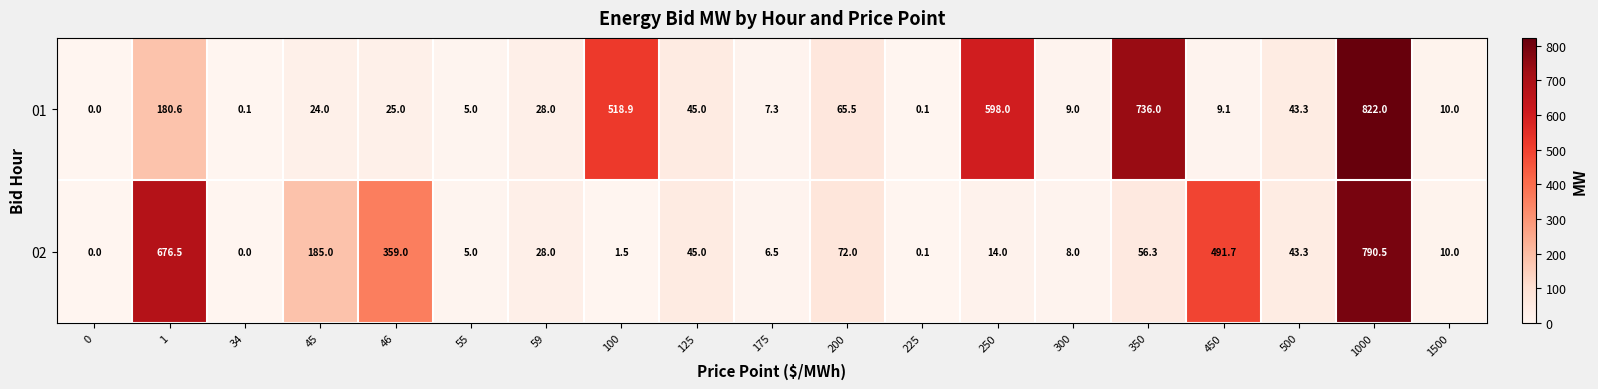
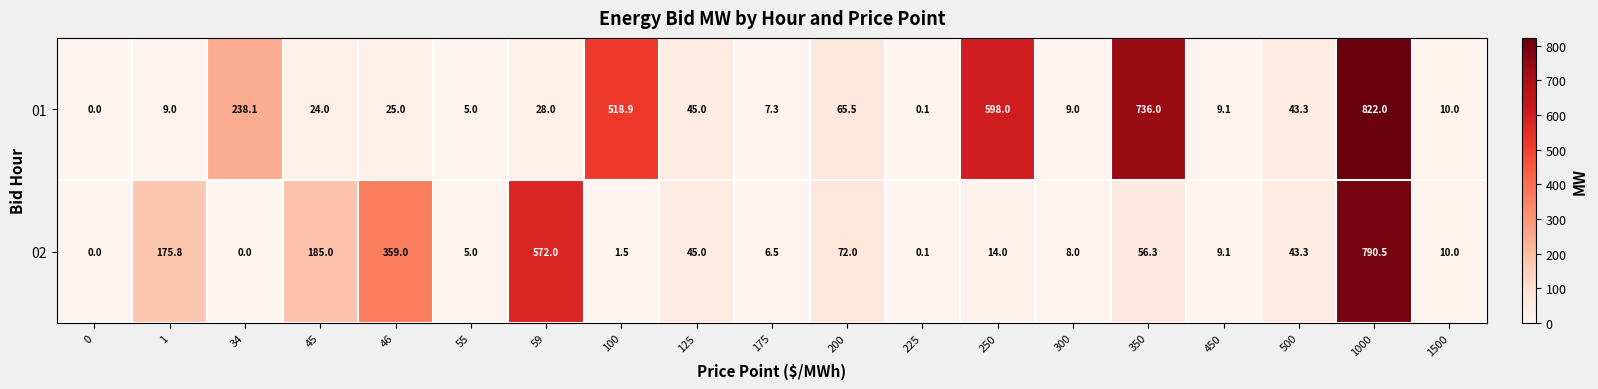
  {
    "01": {
      "0": 0.0,
-     "1": 180.6,
-     "34": 0.1,
+     "1": 9.0,
+     "34": 238.1,
      "45": 24.0,
      "46": 25.0,
      "55": 5.0,
      "59": 28.0,
      "100": 518.9,
      "125": 45.0,
      "175": 7.3,
      "200": 65.5,
      "225": 0.1,
      "250": 598.0,
      "300": 9.0,
      "350": 736.0,
      "450": 9.1,
      "500": 43.3,
      "1000": 822.0,
      "1500": 10.0
    },
    "02": {
      "0": 0.0,
-     "1": 676.5,
+     "1": 175.8,
      "34": 0.0,
      "45": 185.0,
      "46": 359.0,
      "55": 5.0,
-     "59": 28.0,
+     "59": 572.0,
      "100": 1.5,
      "125": 45.0,
      "175": 6.5,
      "200": 72.0,
      "225": 0.1,
      "250": 14.0,
      "300": 8.0,
      "350": 56.3,
-     "450": 491.7,
+     "450": 9.1,
      "500": 43.3,
      "1000": 790.5,
      "1500": 10.0
    }
  }
